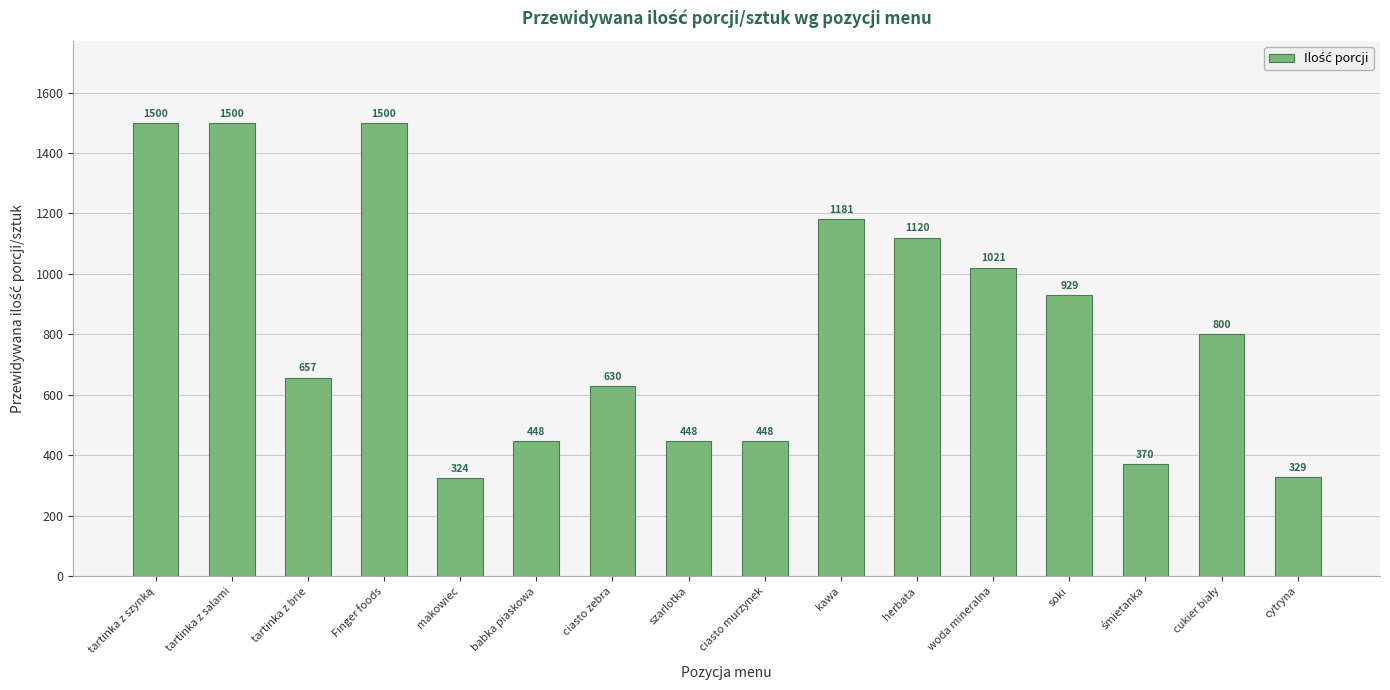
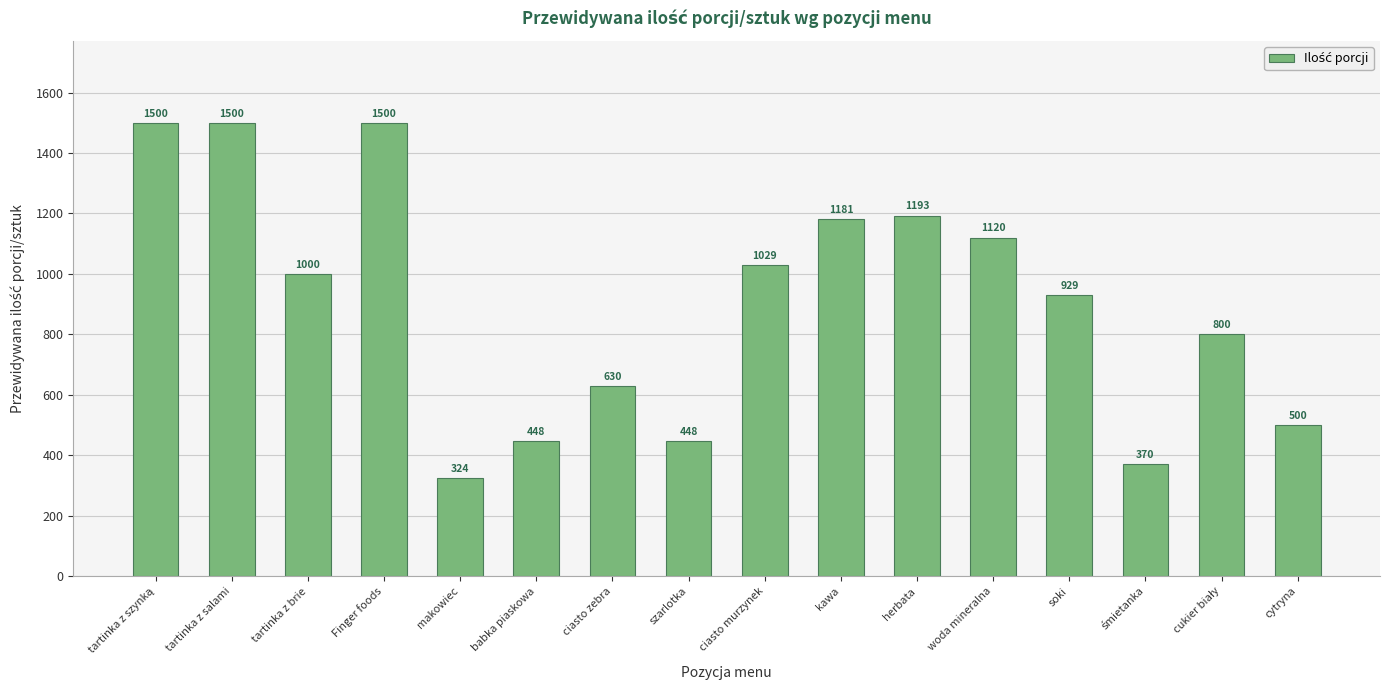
  {
    "tartinka z szynką": 1500,
    "tartinka z salami": 1500,
-   "tartinka z brie": 657,
+   "tartinka z brie": 1000,
    "Finger foods": 1500,
    "makowiec": 324,
    "babka piaskowa": 448,
    "ciasto zebra": 630,
    "szarlotka": 448,
-   "ciasto murzynek": 448,
+   "ciasto murzynek": 1029,
    "kawa": 1181,
-   "herbata": 1120,
-   "woda mineralna": 1021,
+   "herbata": 1193,
+   "woda mineralna": 1120,
    "soki": 929,
    "śmietanka": 370,
    "cukier biały": 800,
-   "cytryna": 329
+   "cytryna": 500
  }
